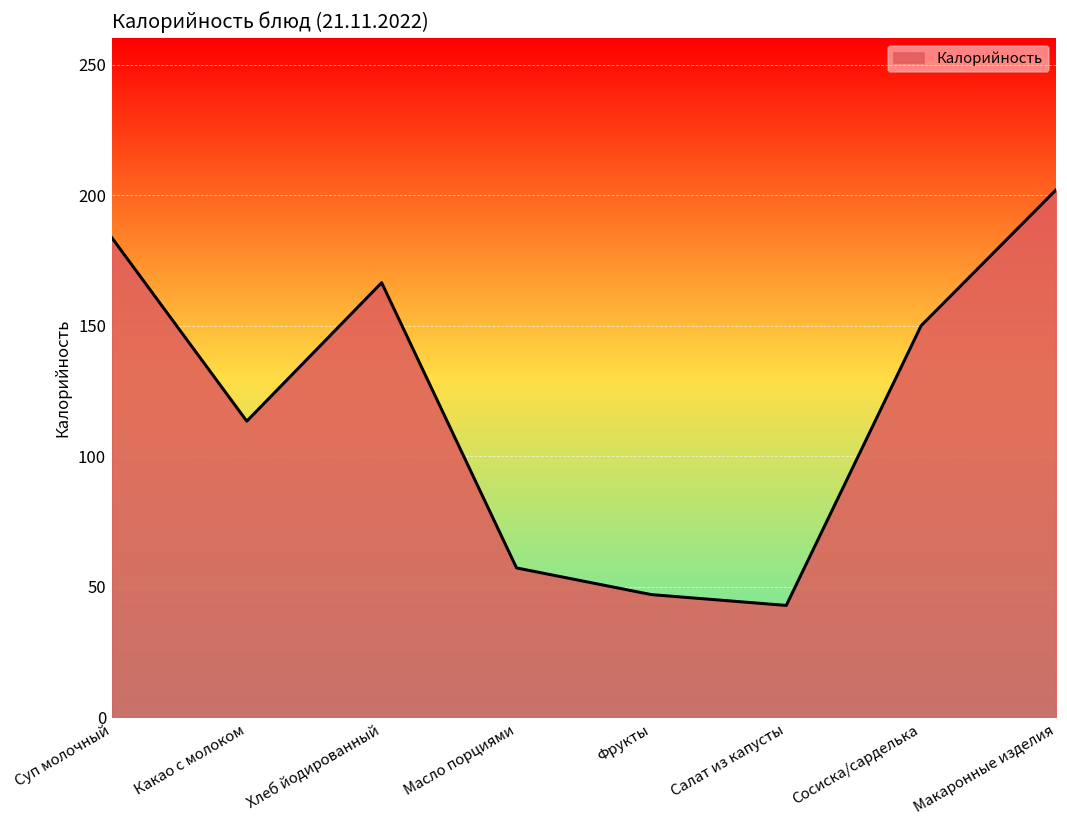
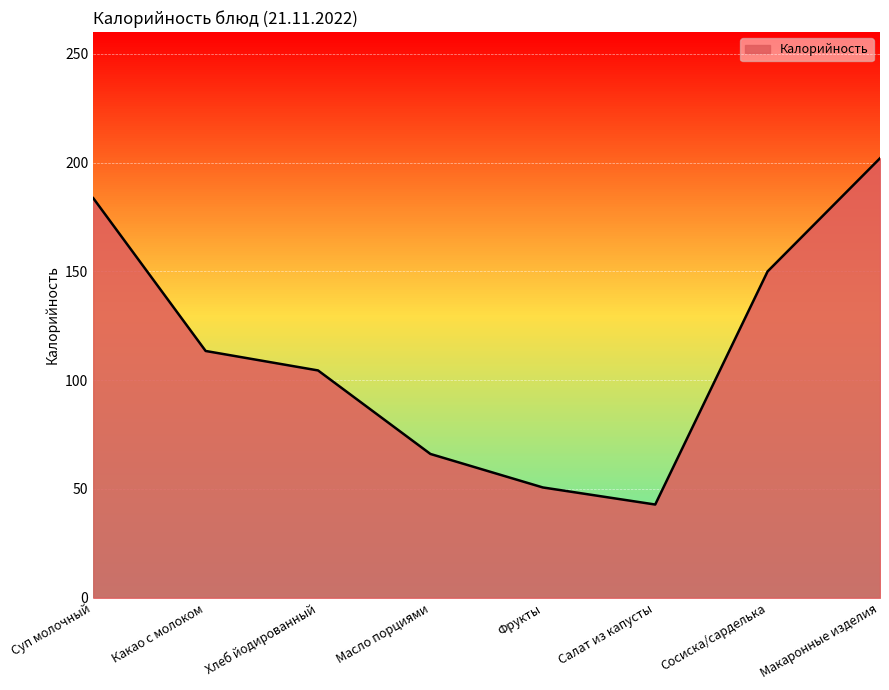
  {
    "Суп молочный": 184,
    "Какао с молоком": 113,
-   "Хлеб йодированный": 166,
-   "Масло порциями": 57,
-   "Фрукты": 47,
+   "Хлеб йодированный": 104,
+   "Масло порциями": 66,
+   "Фрукты": 51,
    "Салат из капусты": 43,
    "Сосиска/сарделька": 150,
    "Макаронные изделия": 202
  }
